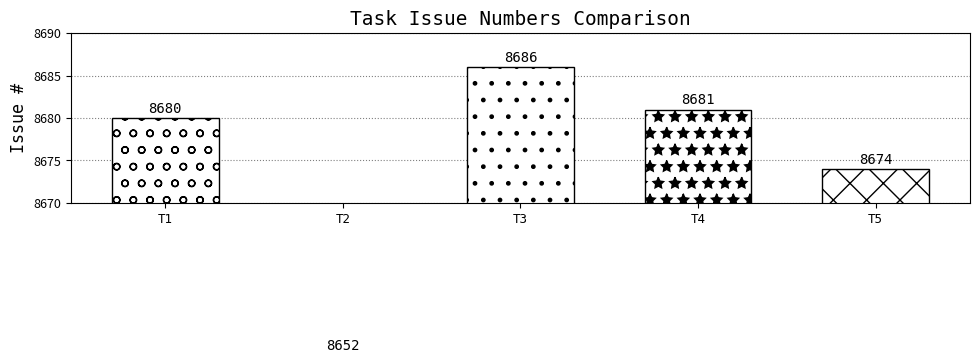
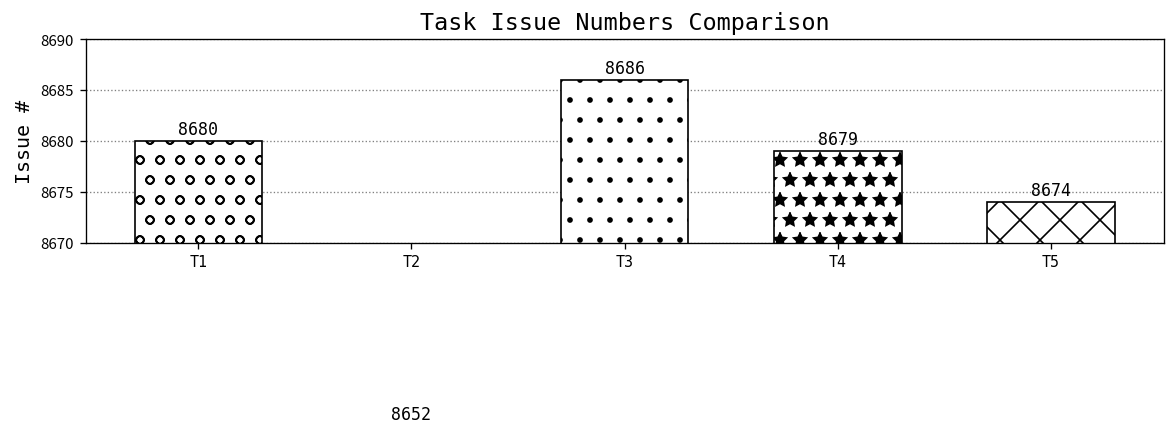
  {
    "T1": 8680,
    "T3": 8686,
-   "T4": 8681,
+   "T4": 8679,
    "T5": 8674
  }
